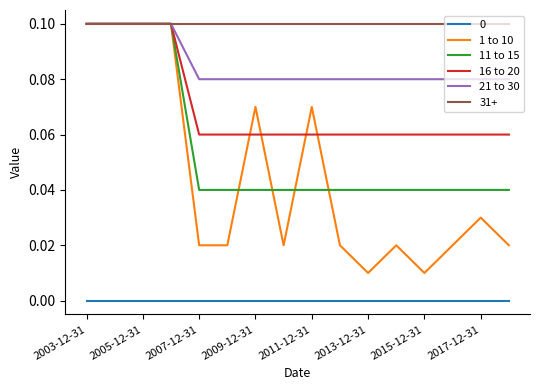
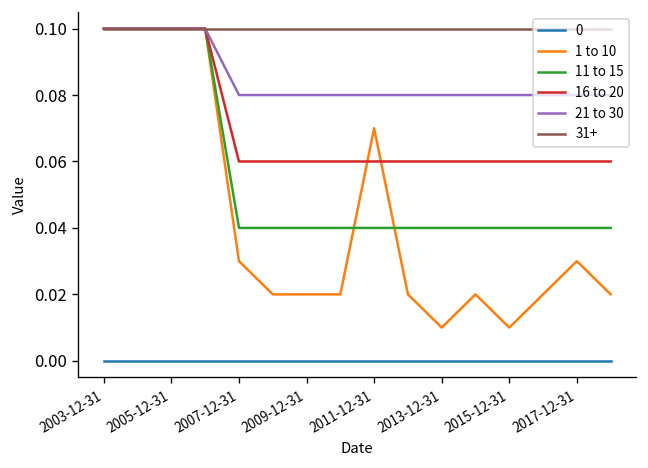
  {
    "0": {
      "2003-12-31": 0.00,
      "2005-12-31": 0.00,
      "2007-12-31": 0.00,
      "2009-12-31": 0.00,
      "2011-12-31": 0.00,
      "2013-12-31": 0.00,
      "2015-12-31": 0.00,
      "2017-12-31": 0.00
    },
    "1 to 10": {
-     "2007-12-31": 0.02,
-     "2009-12-31": 0.07,
+     "2007-12-31": 0.03,
+     "2009-12-31": 0.02,
      "2011-12-31": 0.07,
      "2013-12-31": 0.01,
      "2015-12-31": 0.01,
      "2017-12-31": 0.03
    },
    "11 to 15": {
      "2007-12-31": 0.04,
      "2009-12-31": 0.04,
      "2011-12-31": 0.04,
      "2013-12-31": 0.04,
      "2015-12-31": 0.04,
      "2017-12-31": 0.04
    },
    "16 to 20": {
      "2007-12-31": 0.06,
      "2009-12-31": 0.06,
      "2011-12-31": 0.06,
      "2013-12-31": 0.06,
      "2015-12-31": 0.06,
      "2017-12-31": 0.06
    },
    "21 to 30": {
      "2007-12-31": 0.08,
      "2009-12-31": 0.08,
      "2011-12-31": 0.08,
      "2013-12-31": 0.08,
      "2015-12-31": 0.08
    },
    "31+": {
      "2007-12-31": 0.10,
      "2009-12-31": 0.10,
      "2011-12-31": 0.10,
      "2013-12-31": 0.10,
      "2015-12-31": 0.10
    }
  }
